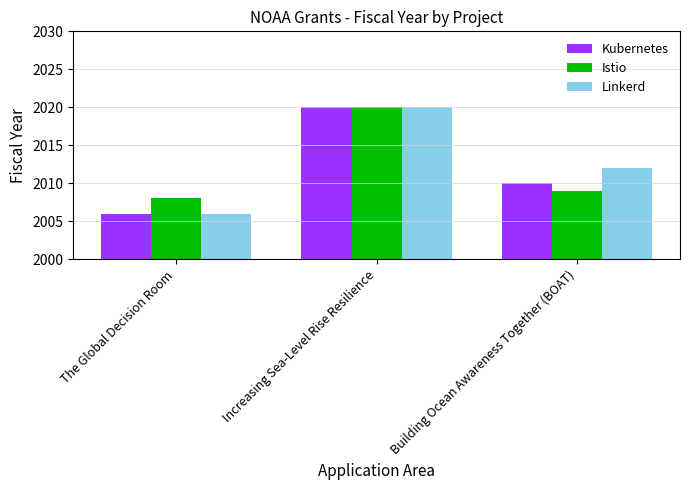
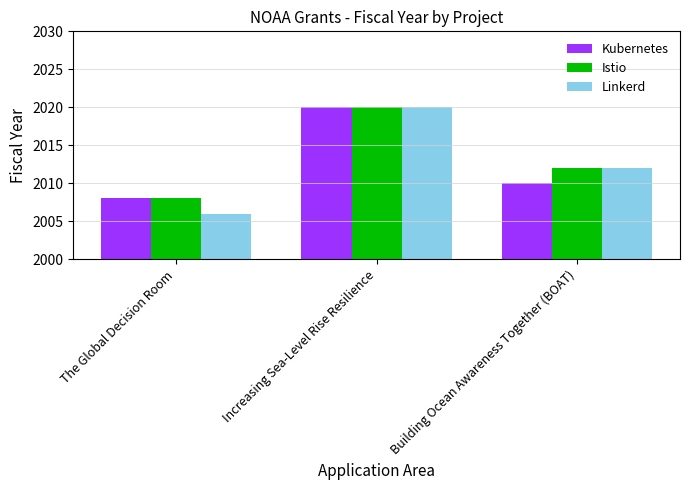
  {
    "Kubernetes": {
-     "The Global Decision Room": 2006,
+     "The Global Decision Room": 2008,
      "Increasing Sea-Level Rise Resilience": 2020,
      "Building Ocean Awareness Together (BOAT)": 2010
    },
    "Istio": {
      "The Global Decision Room": 2008,
      "Increasing Sea-Level Rise Resilience": 2020,
-     "Building Ocean Awareness Together (BOAT)": 2009
+     "Building Ocean Awareness Together (BOAT)": 2012
    },
    "Linkerd": {
      "The Global Decision Room": 2006,
      "Increasing Sea-Level Rise Resilience": 2020,
      "Building Ocean Awareness Together (BOAT)": 2012
    }
  }
